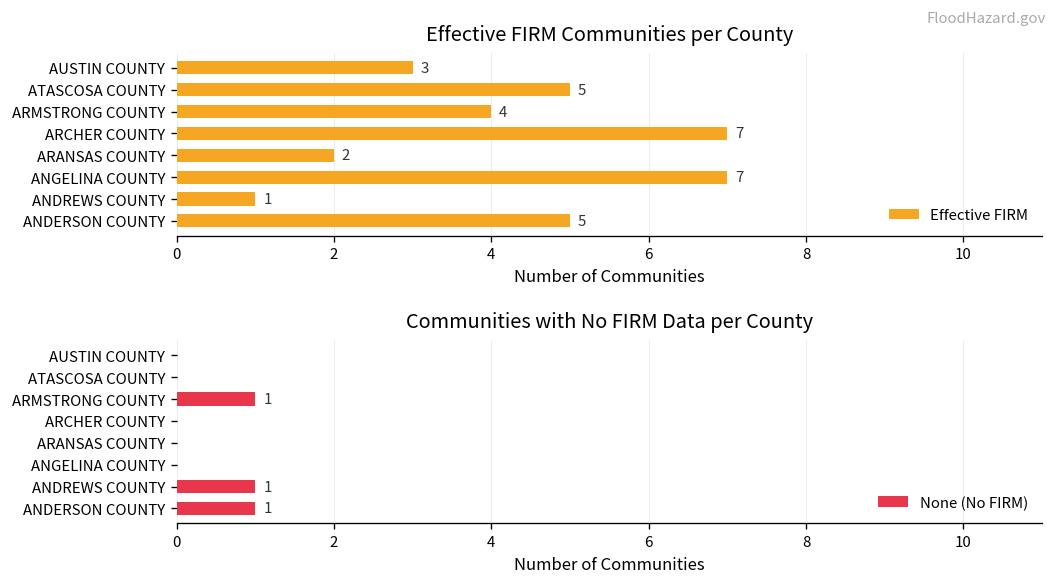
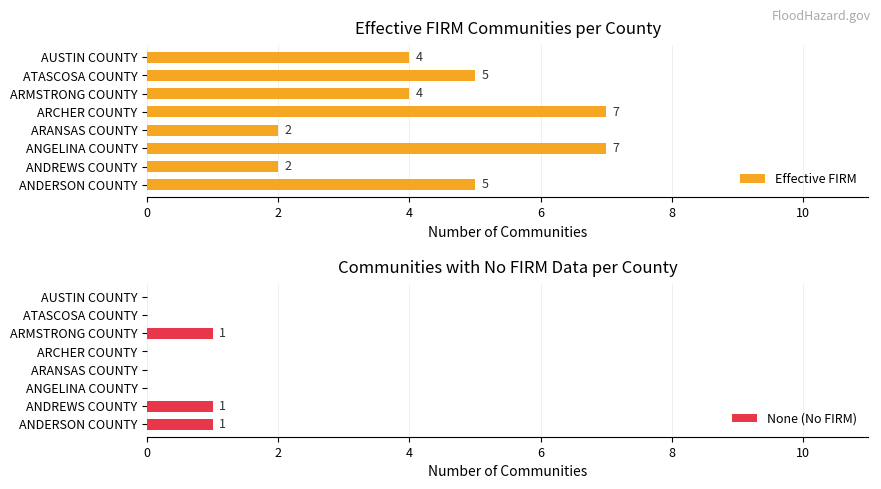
  {
    "Effective FIRM Communities per County": {
-     "AUSTIN COUNTY": 3,
+     "AUSTIN COUNTY": 4,
      "ATASCOSA COUNTY": 5,
      "ARMSTRONG COUNTY": 4,
      "ARCHER COUNTY": 7,
      "ARANSAS COUNTY": 2,
      "ANGELINA COUNTY": 7,
-     "ANDREWS COUNTY": 1,
+     "ANDREWS COUNTY": 2,
      "ANDERSON COUNTY": 5
    },
    "Communities with No FIRM Data per County": {
      "ARMSTRONG COUNTY": 1,
      "ANDREWS COUNTY": 1,
      "ANDERSON COUNTY": 1
    }
  }
